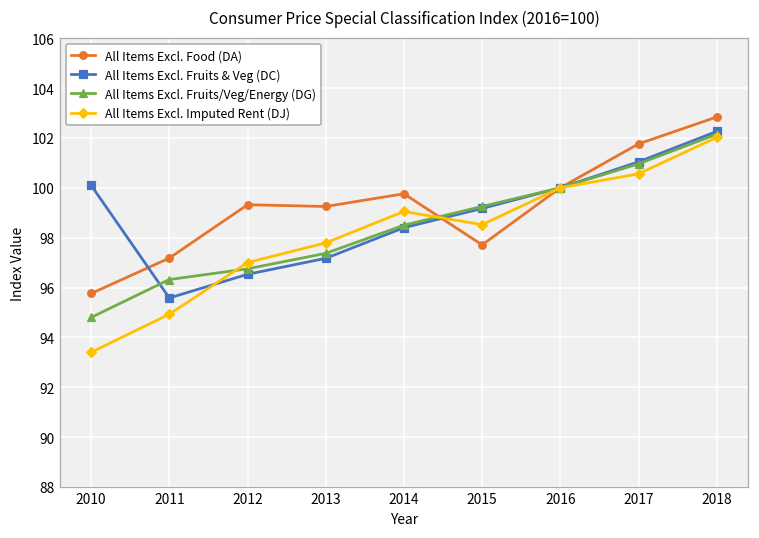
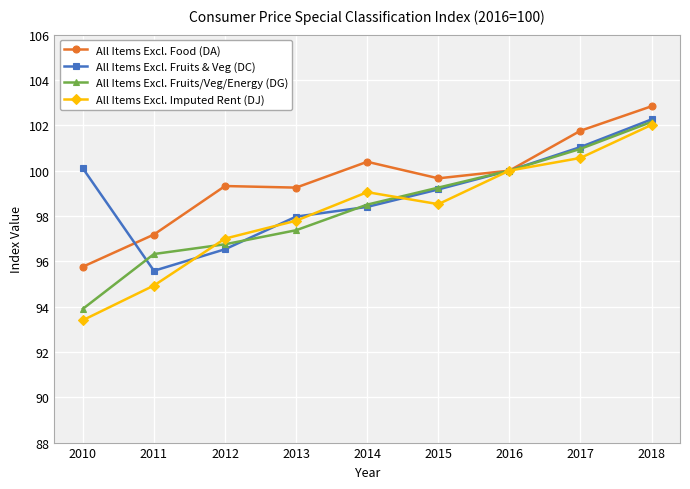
  {
    "All Items Excl. Food (DA)": {
      "2010": 95.8,
      "2011": 97.2,
      "2012": 99.3,
      "2013": 99.3,
-     "2014": 99.8,
-     "2015": 97.7,
+     "2014": 100.4,
+     "2015": 99.7,
      "2017": 101.8,
      "2018": 102.8
    },
    "All Items Excl. Fruits & Veg (DC)": {
      "2010": 100.1,
      "2011": 95.6,
      "2012": 96.5,
-     "2013": 97.2
+     "2013": 98.0
    },
    "All Items Excl. Fruits/Veg/Energy (DG)": {
-     "2010": 94.8,
+     "2010": 93.9,
      "2011": 96.3,
      "2012": 96.8,
      "2013": 97.4
    },
    "All Items Excl. Imputed Rent (DJ)": {
      "2010": 93.4,
      "2011": 94.9,
      "2012": 97.0,
      "2013": 97.8,
      "2014": 99.1,
      "2015": 98.5,
      "2017": 100.6,
      "2018": 102.0
    }
  }
